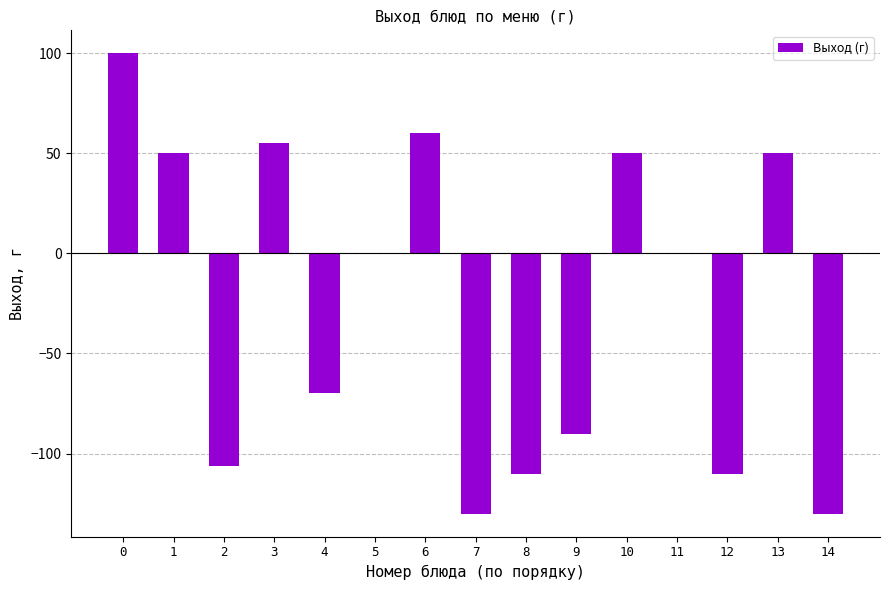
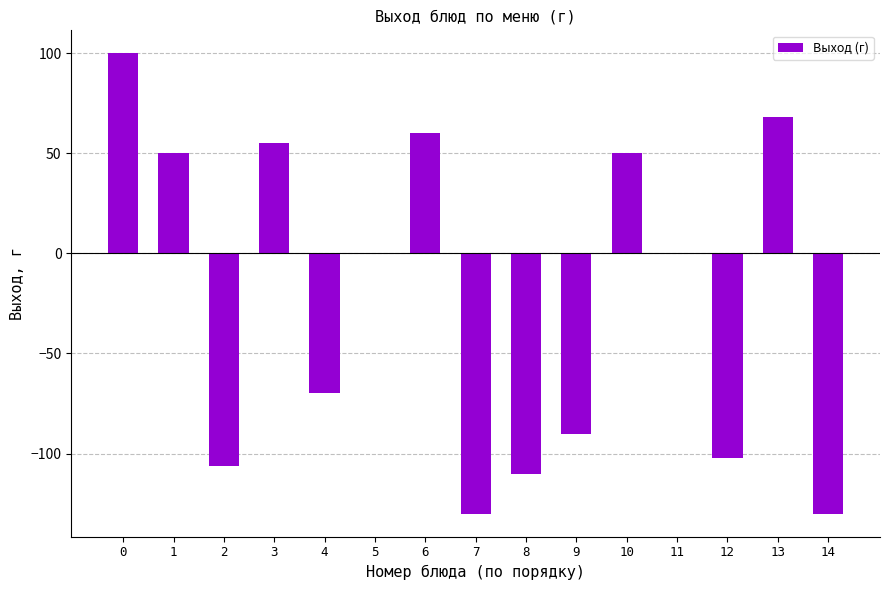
  {
    "0": 100,
    "1": 50,
    "2": -106,
    "3": 55,
    "4": -70,
    "5": 0,
    "6": 60,
    "7": -130,
    "8": -110,
    "9": -90,
    "10": 50,
    "11": 0,
-   "12": -110,
-   "13": 50,
+   "12": -102,
+   "13": 68,
    "14": -130
  }
